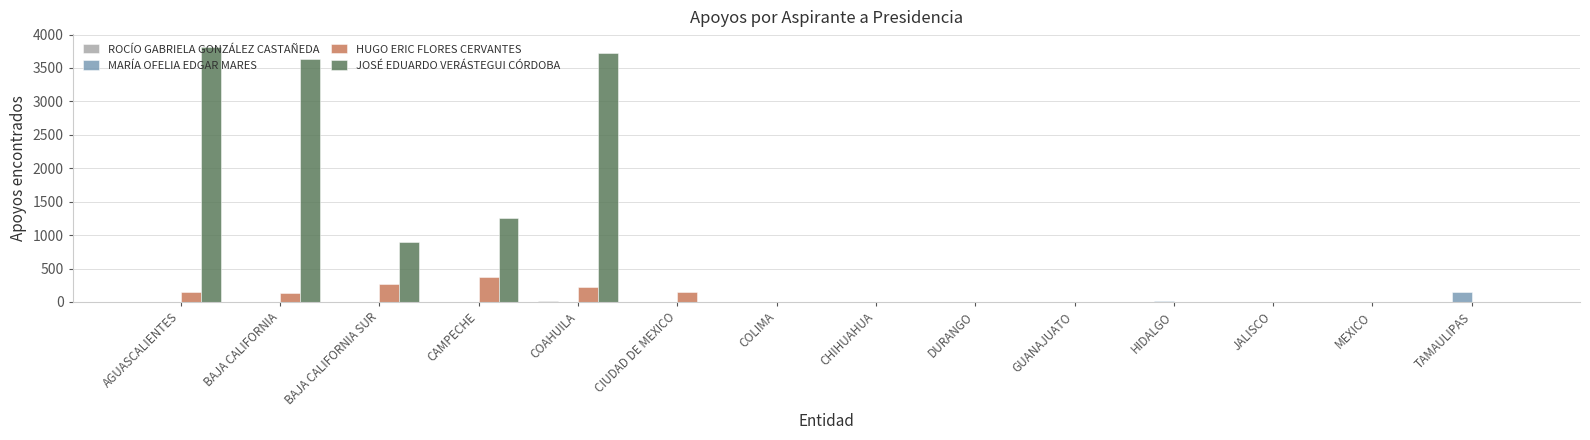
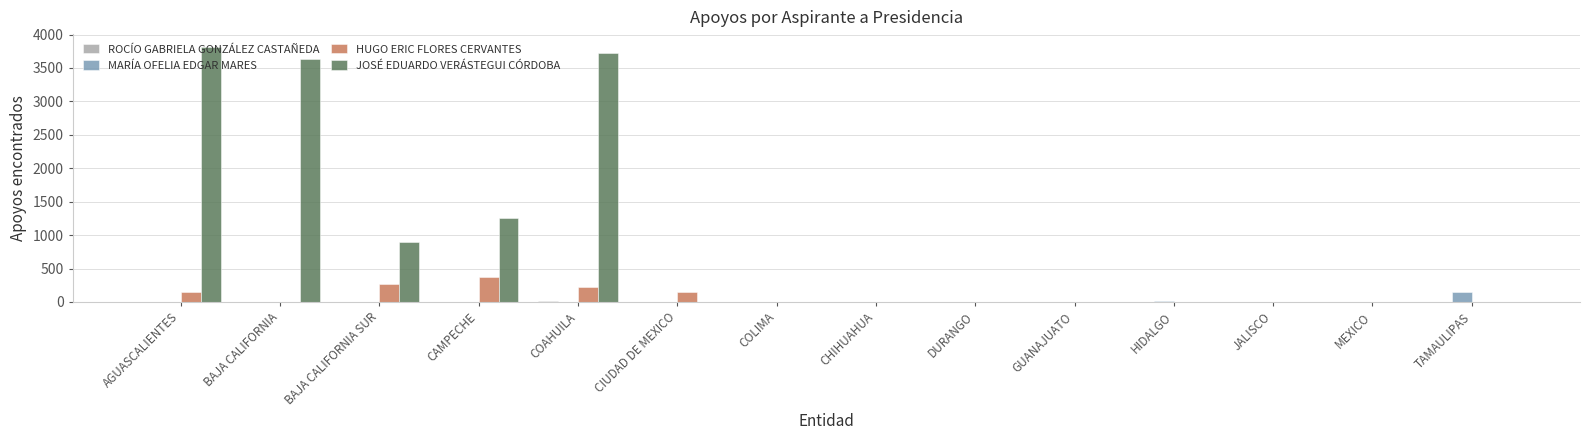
  {
    "HUGO ERIC FLORES CERVANTES": {
      "AGUASCALIENTES": 100,
-     "BAJA CALIFORNIA": 100,
+     "BAJA CALIFORNIA": 0,
      "BAJA CALIFORNIA SUR": 300,
      "CAMPECHE": 400,
      "COAHUILA": 200,
      "CIUDAD DE MEXICO": 100,
      "COLIMA": 0,
      "CHIHUAHUA": 0,
      "DURANGO": 0,
      "GUANAJUATO": 0,
      "HIDALGO": 0,
      "JALISCO": 0,
      "MEXICO": 0,
      "TAMAULIPAS": 0
    },
    "JOSÉ EDUARDO VERÁSTEGUI CÓRDOBA": {
      "AGUASCALIENTES": 3800,
      "BAJA CALIFORNIA": 3600,
      "BAJA CALIFORNIA SUR": 900,
      "CAMPECHE": 1300,
      "COAHUILA": 3700,
      "CIUDAD DE MEXICO": 0,
      "COLIMA": 0,
      "CHIHUAHUA": 0,
      "DURANGO": 0,
      "GUANAJUATO": 0,
      "HIDALGO": 0,
      "JALISCO": 0,
      "MEXICO": 0,
      "TAMAULIPAS": 0
    }
  }
